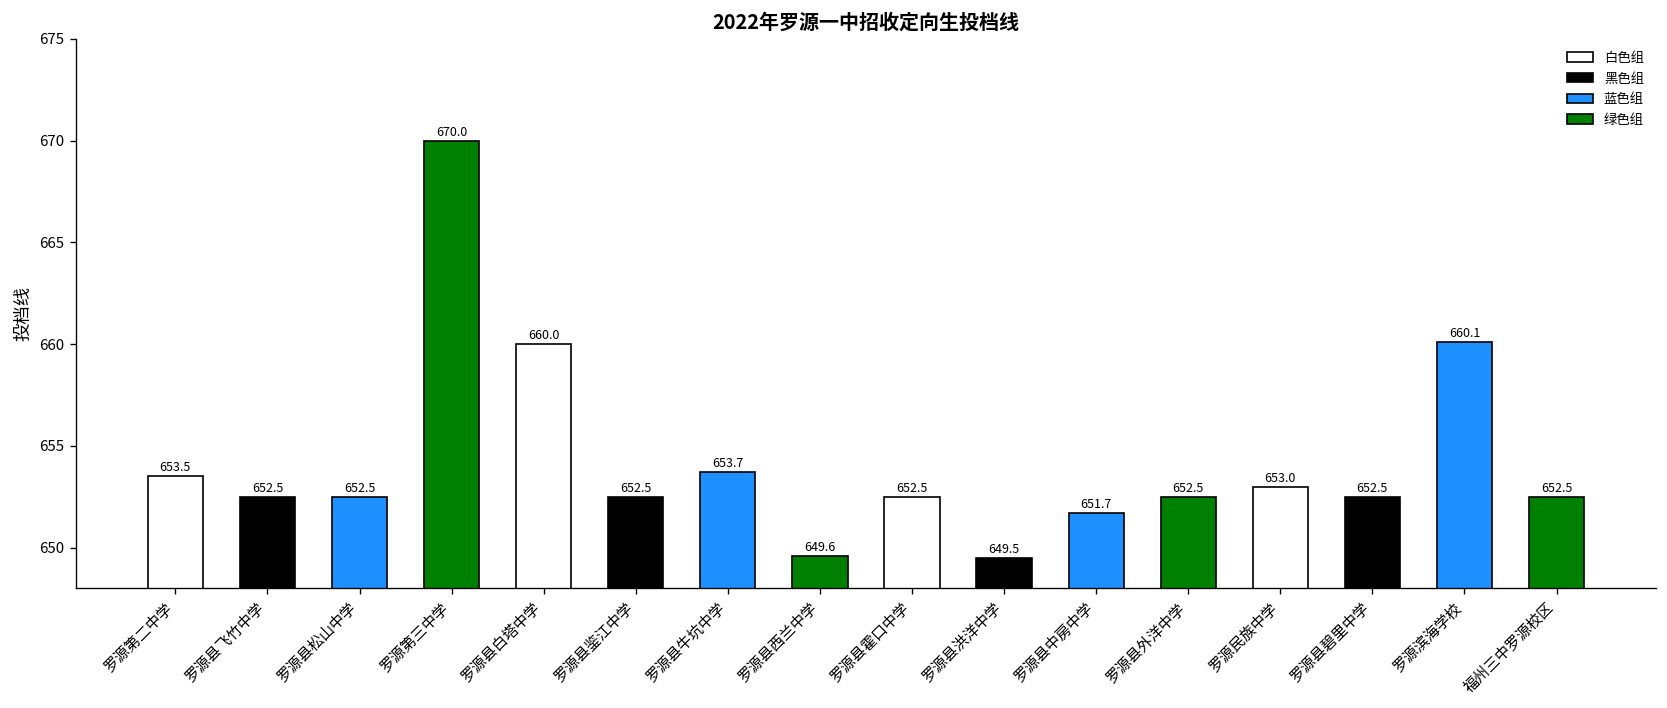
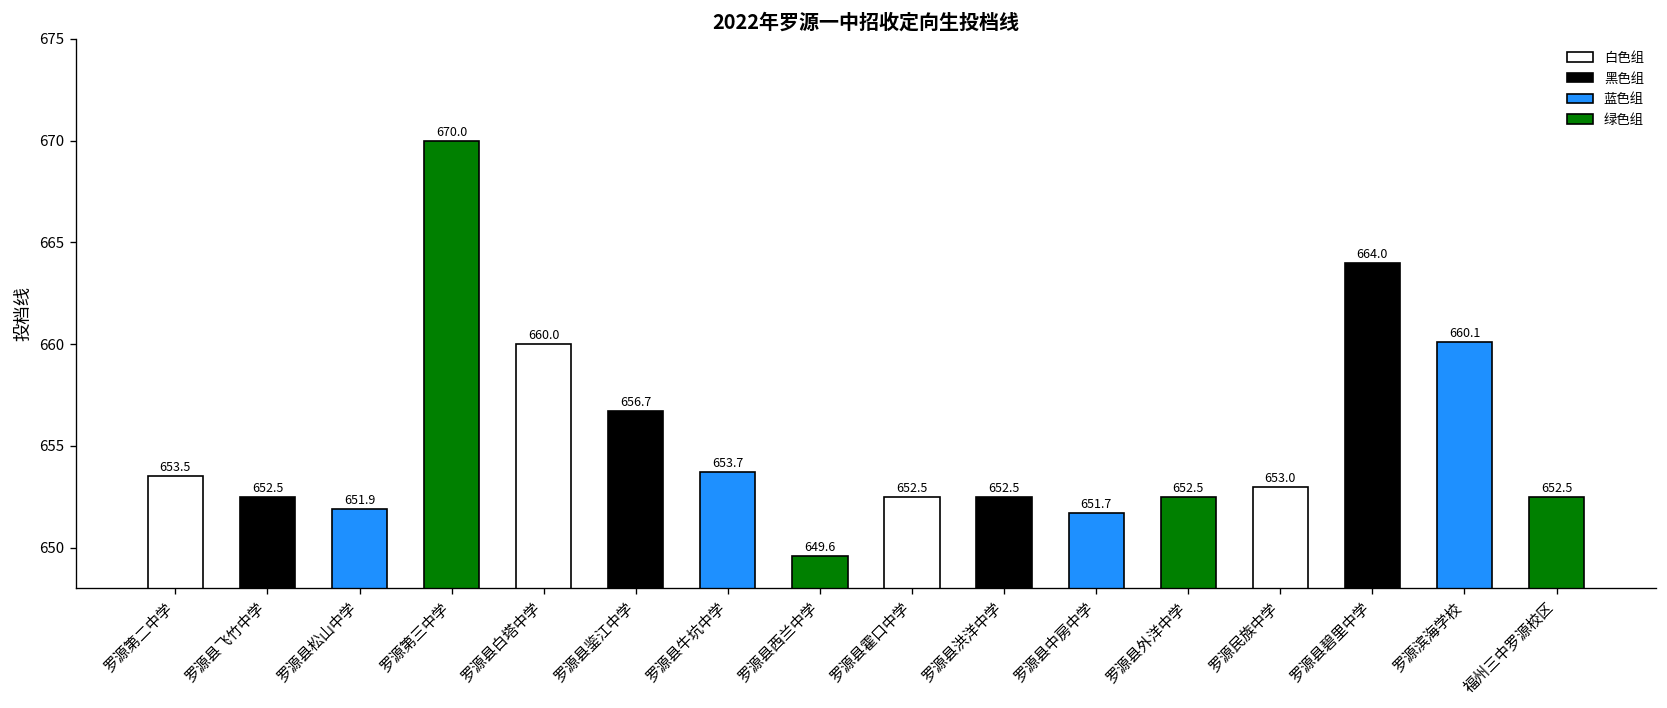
  {
    "罗源第二中学": 653.5,
    "罗源县飞竹中学": 652.5,
-   "罗源县松山中学": 652.5,
+   "罗源县松山中学": 651.9,
    "罗源第三中学": 670.0,
    "罗源县白塔中学": 660.0,
-   "罗源县鉴江中学": 652.5,
+   "罗源县鉴江中学": 656.7,
    "罗源县牛坑中学": 653.7,
    "罗源县西兰中学": 649.6,
    "罗源县霍口中学": 652.5,
-   "罗源县洪洋中学": 649.5,
+   "罗源县洪洋中学": 652.5,
    "罗源县中房中学": 651.7,
    "罗源县外洋中学": 652.5,
    "罗源民族中学": 653.0,
-   "罗源县碧里中学": 652.5,
+   "罗源县碧里中学": 664.0,
    "罗源滨海学校": 660.1,
    "福州三中罗源校区": 652.5
  }
